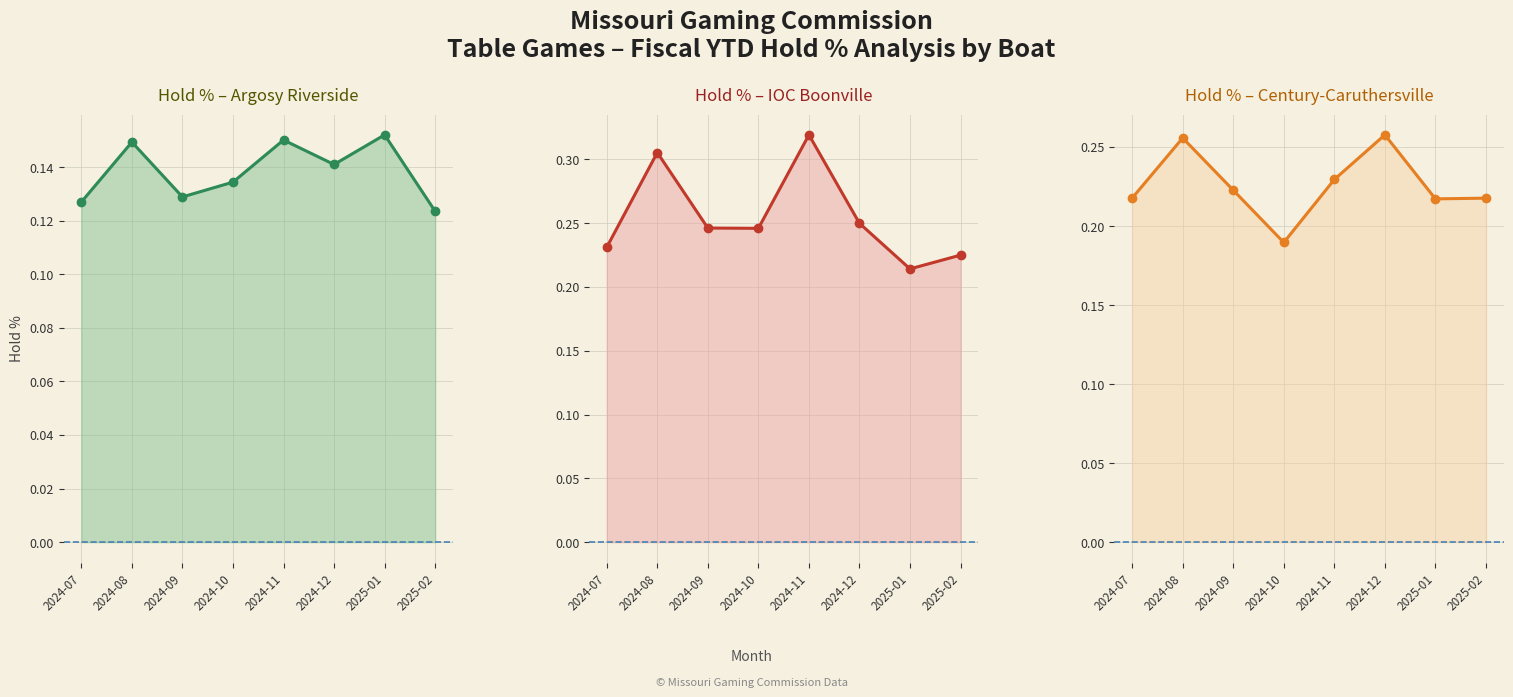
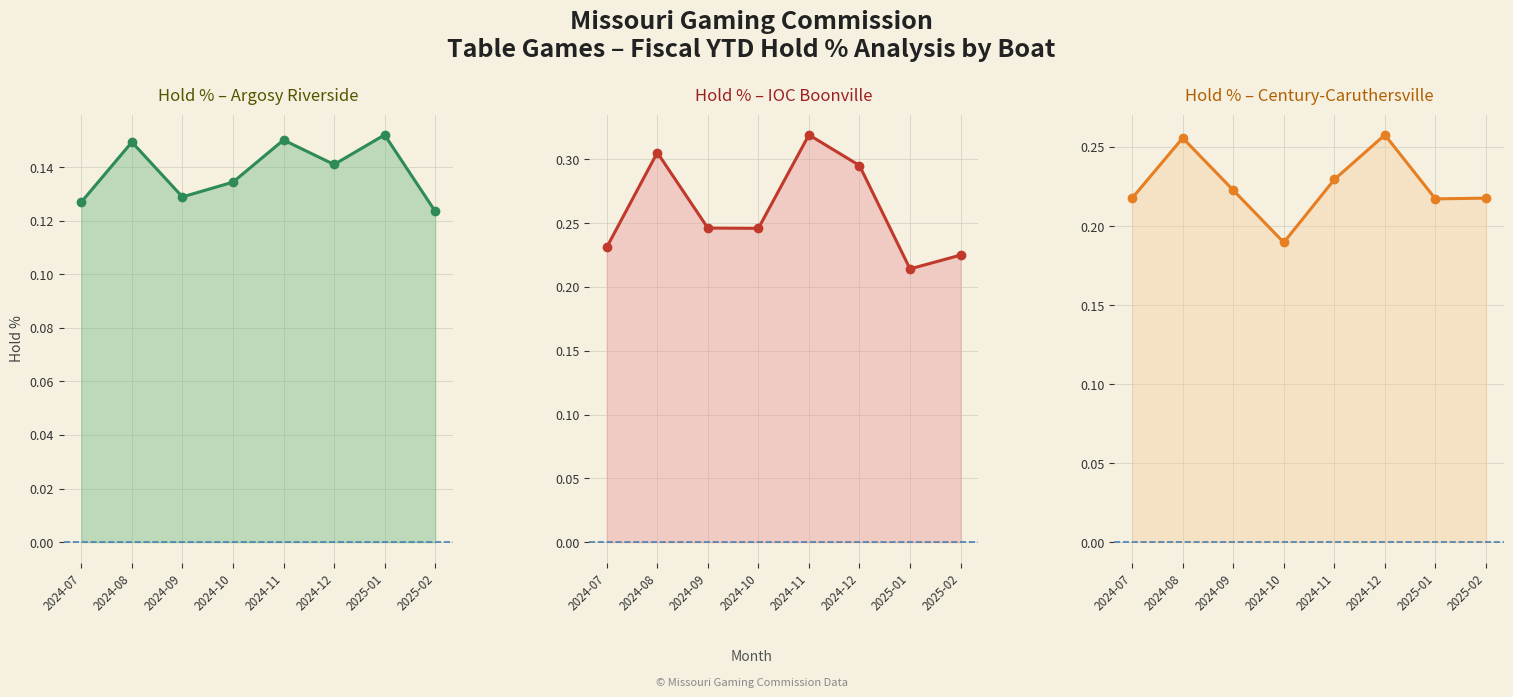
  {
    "Hold % – Argosy Riverside": {
      "2024-07": 0.127,
      "2024-08": 0.149,
      "2024-09": 0.129,
      "2024-10": 0.134,
      "2024-11": 0.150,
      "2024-12": 0.141,
      "2025-01": 0.152,
      "2025-02": 0.124
    },
    "Hold % – IOC Boonville": {
      "2024-07": 0.231,
      "2024-08": 0.305,
      "2024-09": 0.246,
      "2024-10": 0.246,
      "2024-11": 0.319,
-     "2024-12": 0.250,
+     "2024-12": 0.295,
      "2025-01": 0.214,
      "2025-02": 0.225
    },
    "Hold % – Century-Caruthersville": {
      "2024-07": 0.218,
      "2024-08": 0.256,
      "2024-09": 0.223,
      "2024-10": 0.190,
      "2024-11": 0.229,
      "2024-12": 0.258,
      "2025-01": 0.217,
      "2025-02": 0.218
    }
  }
